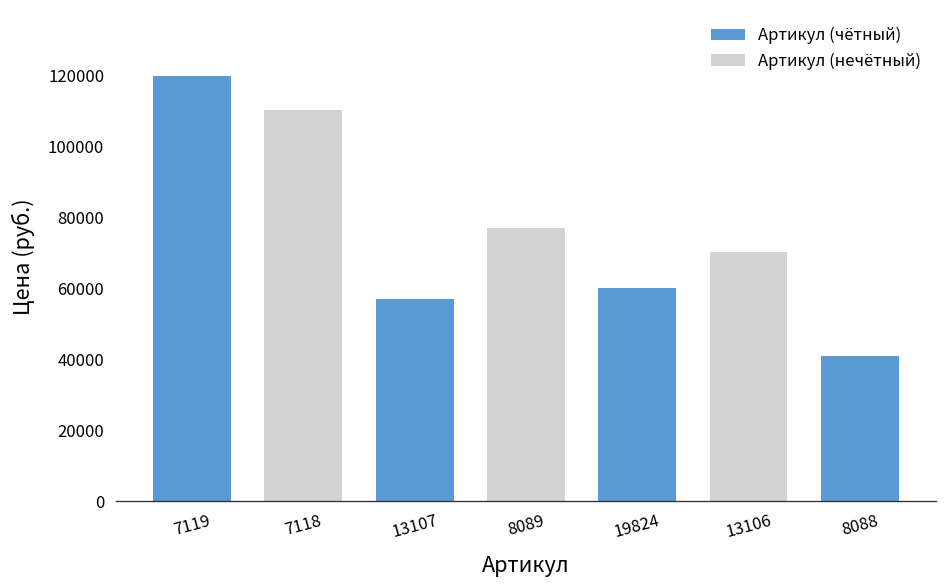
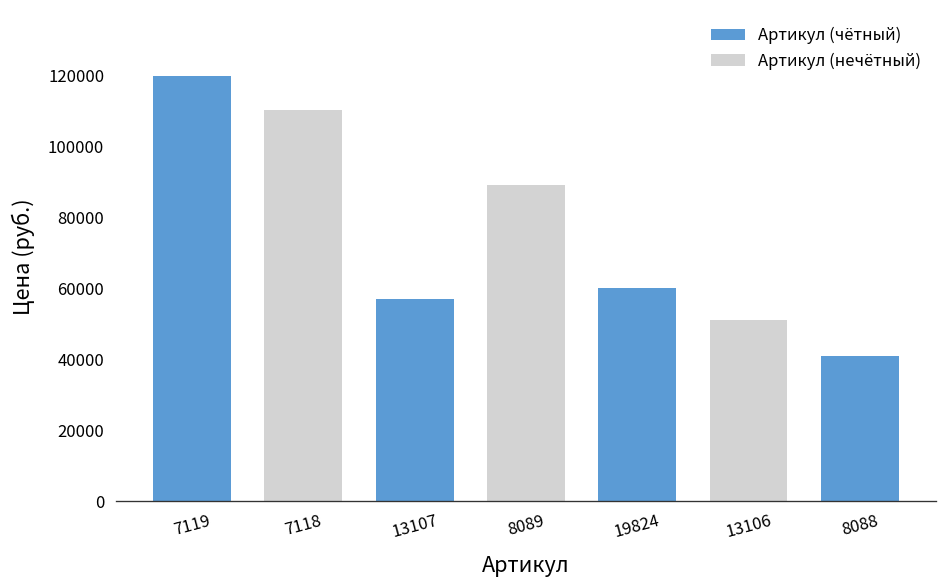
  {
    "7119": 120000,
    "7118": 110000,
    "13107": 57000,
-   "8089": 77000,
+   "8089": 89000,
    "19824": 60000,
-   "13106": 70000,
+   "13106": 51000,
    "8088": 41000
  }
